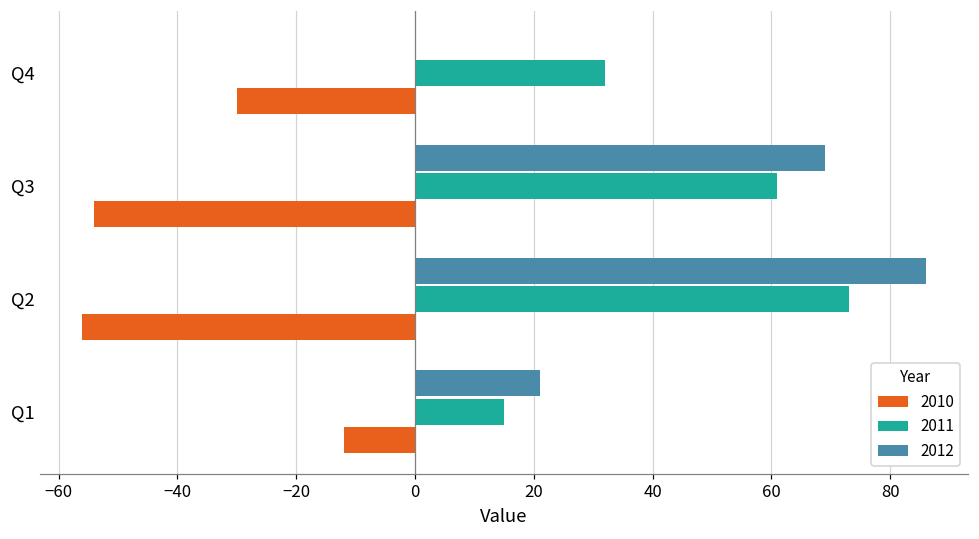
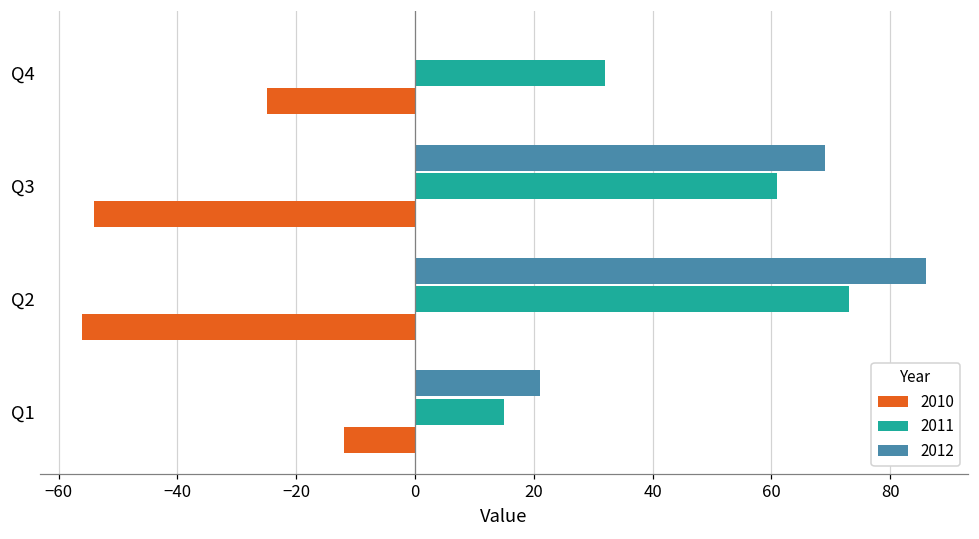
  {
    "2010": {
-     "Q4": -30,
+     "Q4": -25,
      "Q3": -54,
      "Q2": -56,
      "Q1": -12
    }
  }
